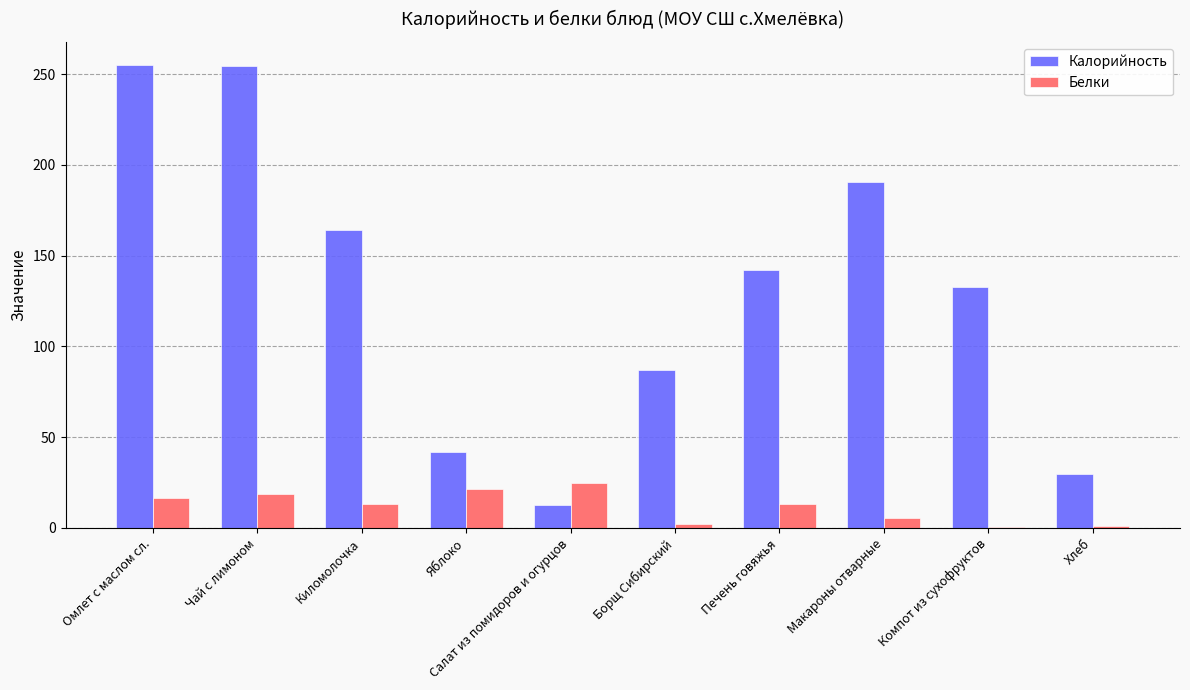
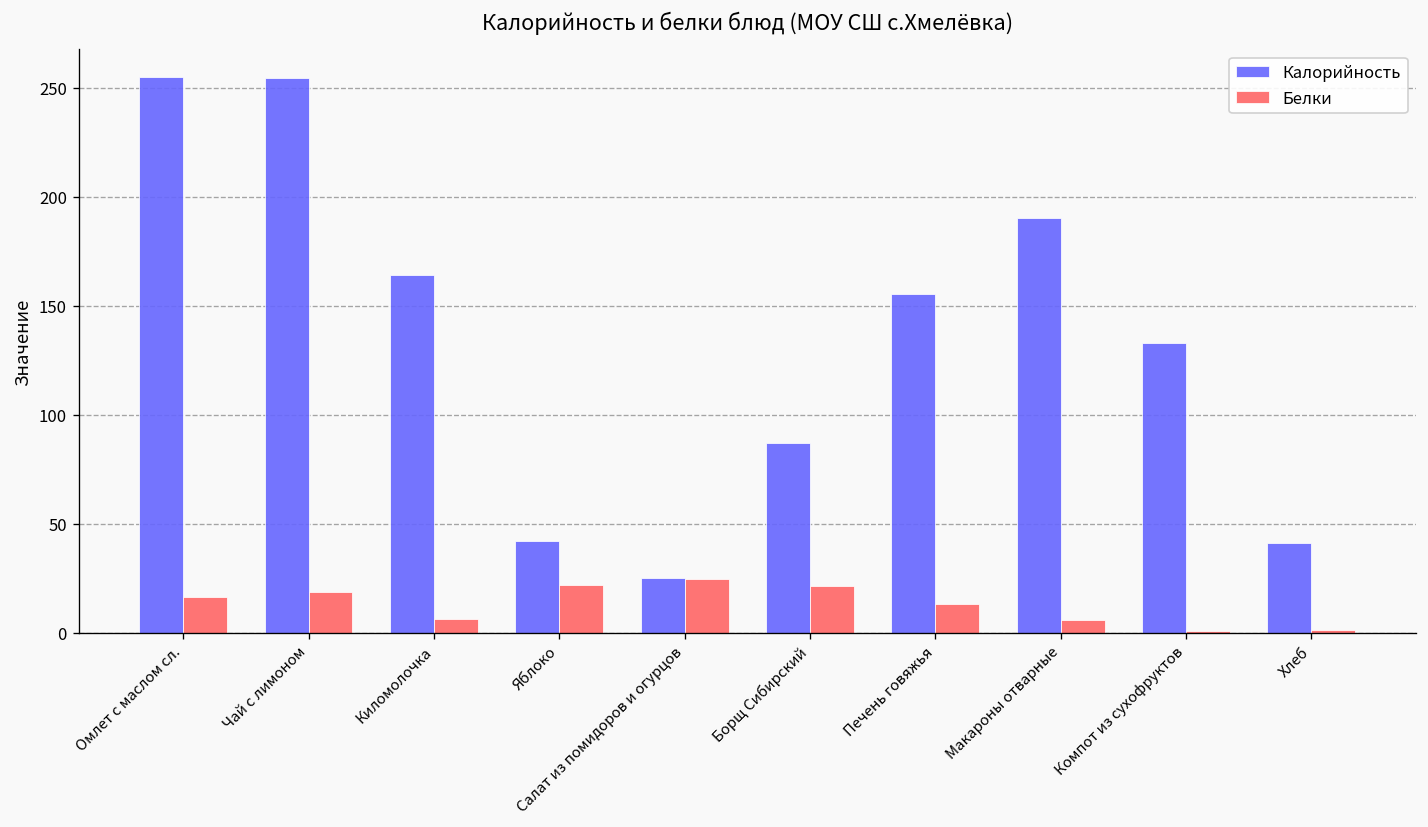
  {
    "Калорийность": {
      "Омлет с маслом сл.": 255,
      "Чай с лимоном": 254,
      "Киломолочка": 164,
      "Яблоко": 42,
-     "Салат из помидоров и огурцов": 13,
+     "Салат из помидоров и огурцов": 25,
      "Борщ Сибирский": 87,
-     "Печень говяжья": 142,
+     "Печень говяжья": 156,
      "Макароны отварные": 190,
      "Компот из сухофруктов": 133,
-     "Хлеб": 30
+     "Хлеб": 41
    },
    "Белки": {
      "Омлет с маслом сл.": 16,
      "Чай с лимоном": 19,
-     "Киломолочка": 13,
+     "Киломолочка": 6,
      "Яблоко": 22,
      "Салат из помидоров и огурцов": 25,
-     "Борщ Сибирский": 2,
+     "Борщ Сибирский": 21,
      "Печень говяжья": 13,
      "Макароны отварные": 6
    }
  }
